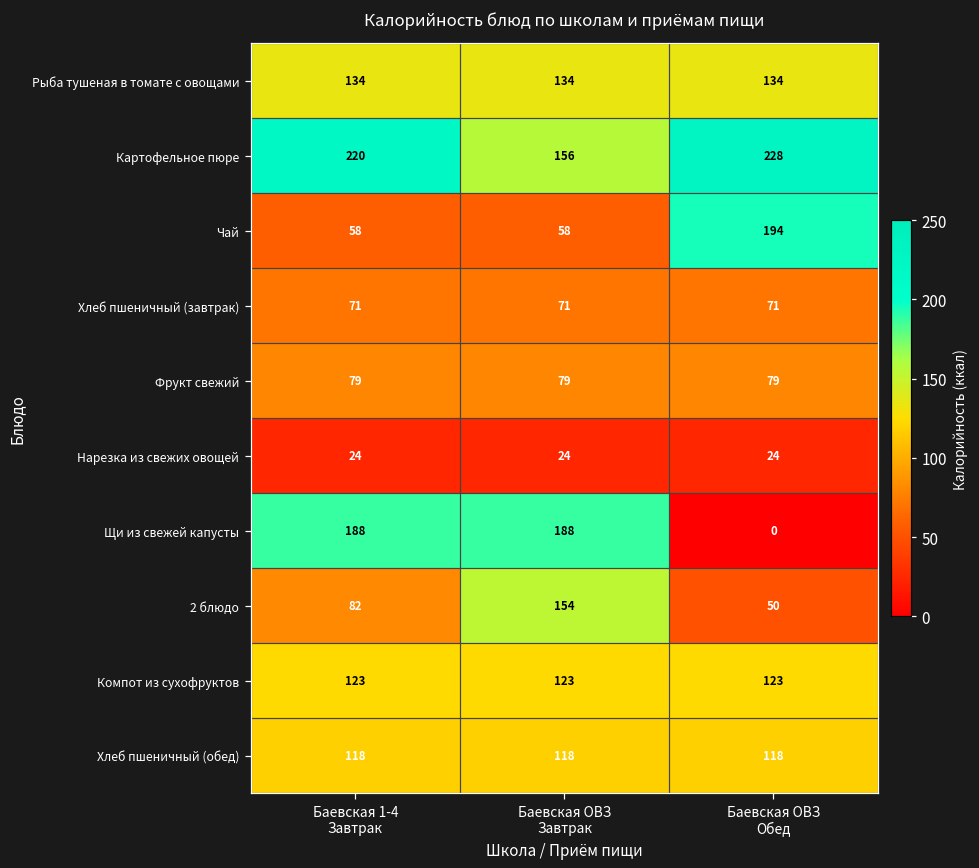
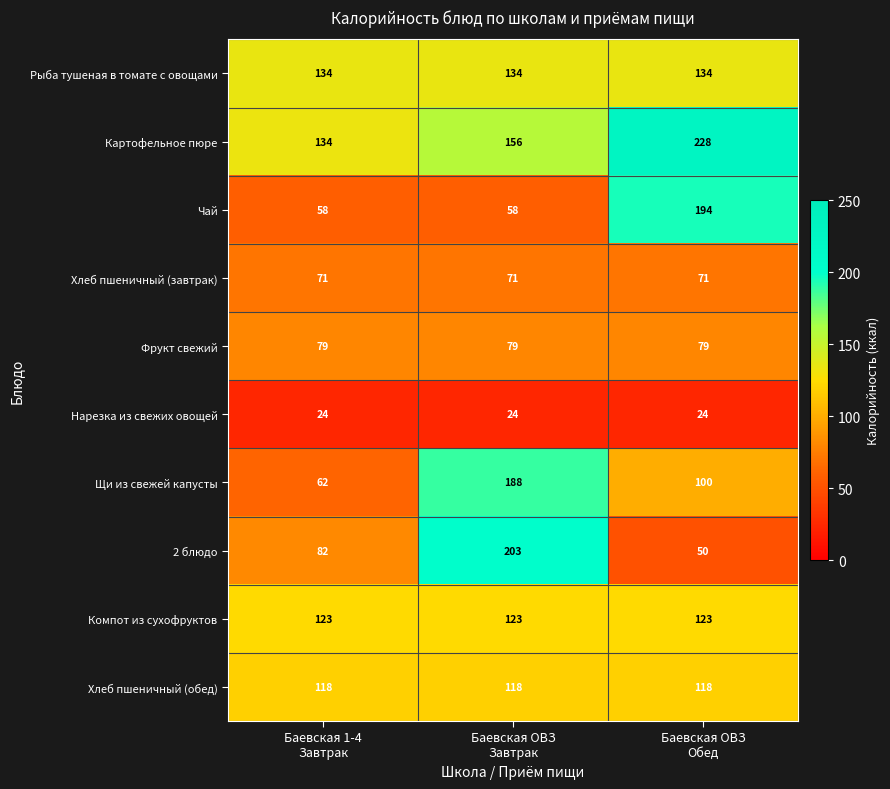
  {
    "Рыба тушеная в томате с овощами": {
      "Баевская 1-4 Завтрак": 134,
      "Баевская ОВЗ Завтрак": 134,
      "Баевская ОВЗ Обед": 134
    },
    "Картофельное пюре": {
-     "Баевская 1-4 Завтрак": 220,
+     "Баевская 1-4 Завтрак": 134,
      "Баевская ОВЗ Завтрак": 156,
      "Баевская ОВЗ Обед": 228
    },
    "Чай": {
      "Баевская 1-4 Завтрак": 58,
      "Баевская ОВЗ Завтрак": 58,
      "Баевская ОВЗ Обед": 194
    },
    "Хлеб пшеничный (завтрак)": {
      "Баевская 1-4 Завтрак": 71,
      "Баевская ОВЗ Завтрак": 71,
      "Баевская ОВЗ Обед": 71
    },
    "Фрукт свежий": {
      "Баевская 1-4 Завтрак": 79,
      "Баевская ОВЗ Завтрак": 79,
      "Баевская ОВЗ Обед": 79
    },
    "Нарезка из свежих овощей": {
      "Баевская 1-4 Завтрак": 24,
      "Баевская ОВЗ Завтрак": 24,
      "Баевская ОВЗ Обед": 24
    },
    "Щи из свежей капусты": {
-     "Баевская 1-4 Завтрак": 188,
+     "Баевская 1-4 Завтрак": 62,
      "Баевская ОВЗ Завтрак": 188,
-     "Баевская ОВЗ Обед": 0
+     "Баевская ОВЗ Обед": 100
    },
    "2 блюдо": {
      "Баевская 1-4 Завтрак": 82,
-     "Баевская ОВЗ Завтрак": 154,
+     "Баевская ОВЗ Завтрак": 203,
      "Баевская ОВЗ Обед": 50
    },
    "Компот из сухофруктов": {
      "Баевская 1-4 Завтрак": 123,
      "Баевская ОВЗ Завтрак": 123,
      "Баевская ОВЗ Обед": 123
    },
    "Хлеб пшеничный (обед)": {
      "Баевская 1-4 Завтрак": 118,
      "Баевская ОВЗ Завтрак": 118,
      "Баевская ОВЗ Обед": 118
    }
  }
